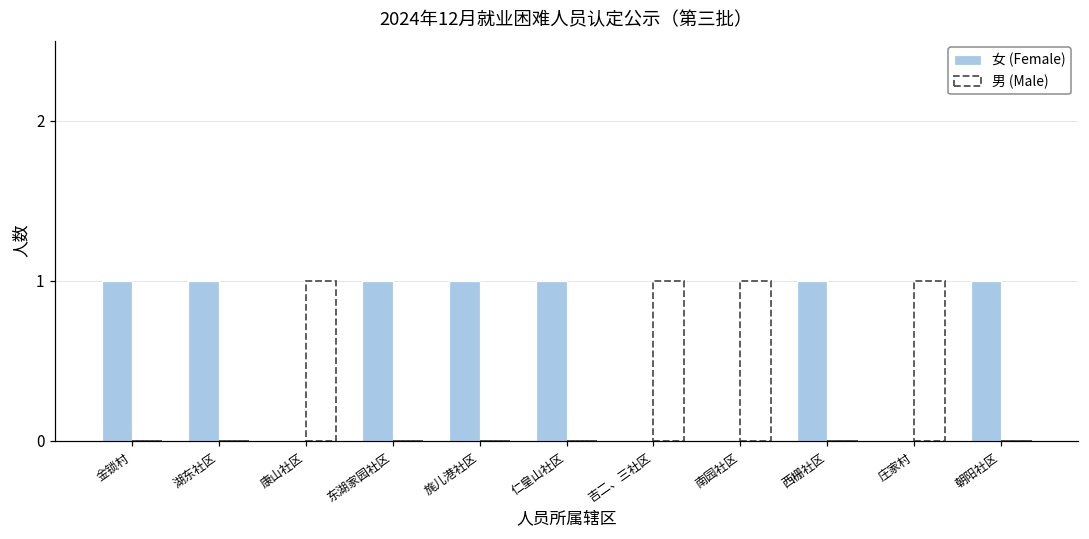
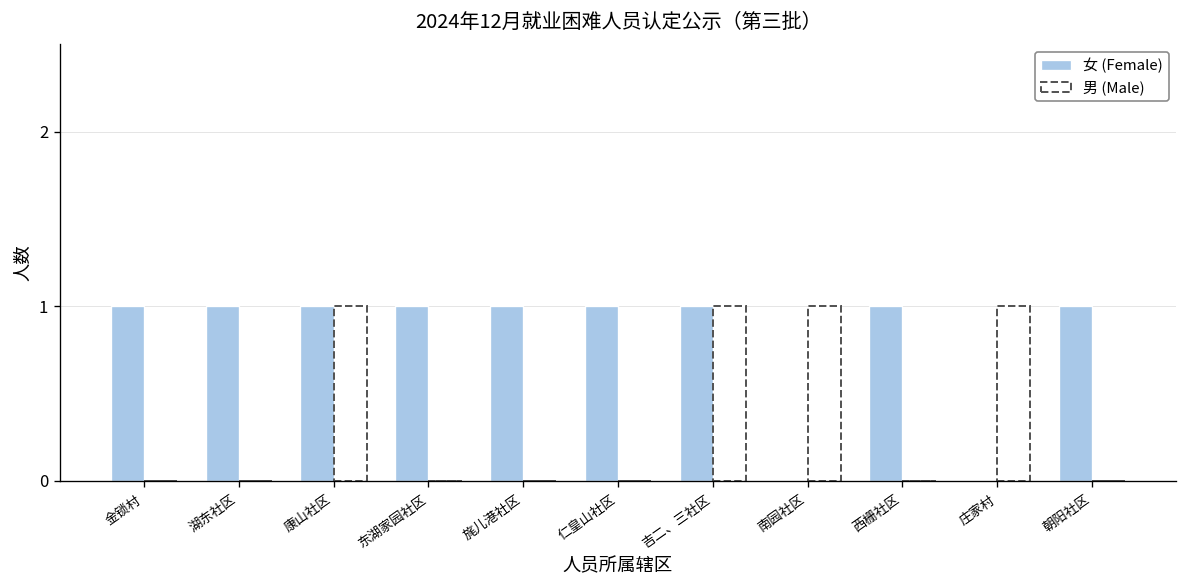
  {
    "女 (Female)": {
      "金锁村": 1,
      "湖东社区": 1,
-     "康山社区": 0,
+     "康山社区": 1,
      "东湖家园社区": 1,
      "旄儿港社区": 1,
      "仁皇山社区": 1,
-     "吉二、三社区": 0,
+     "吉二、三社区": 1,
      "南园社区": 0,
      "西栅社区": 1,
      "庄家村": 0,
      "朝阳社区": 1
    },
    "男 (Male)": {
      "金锁村": 0,
      "湖东社区": 0,
      "康山社区": 1,
      "东湖家园社区": 0,
      "旄儿港社区": 0,
      "仁皇山社区": 0,
      "吉二、三社区": 1,
      "南园社区": 1,
      "西栅社区": 0,
      "庄家村": 1,
      "朝阳社区": 0
    }
  }
